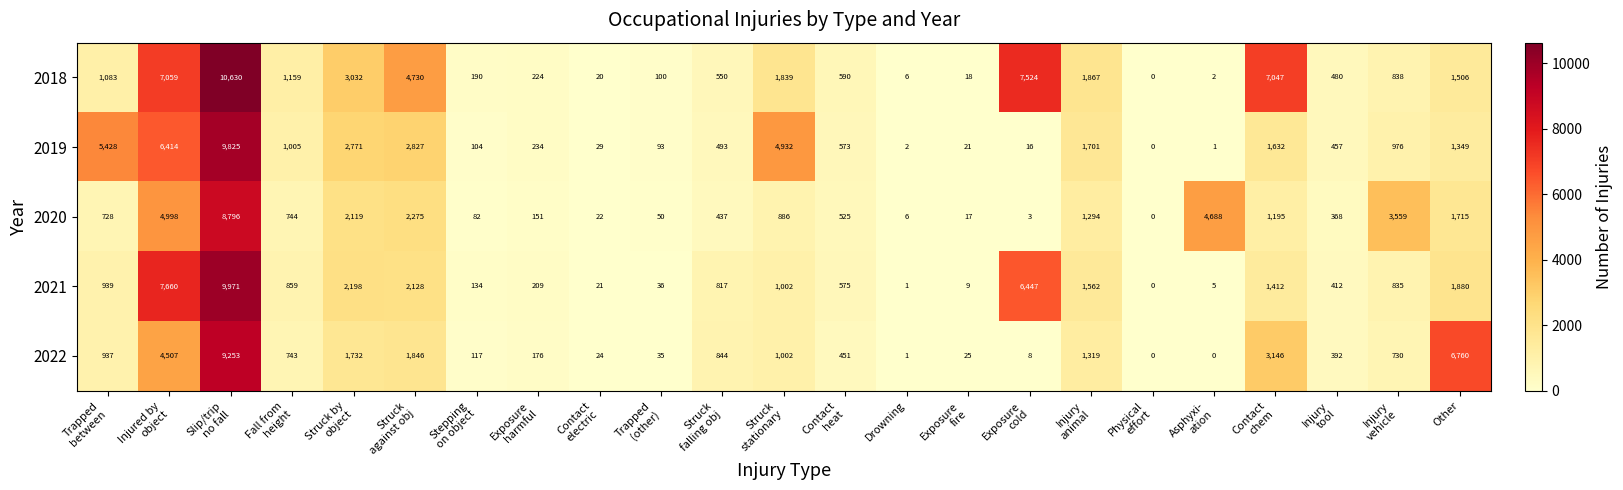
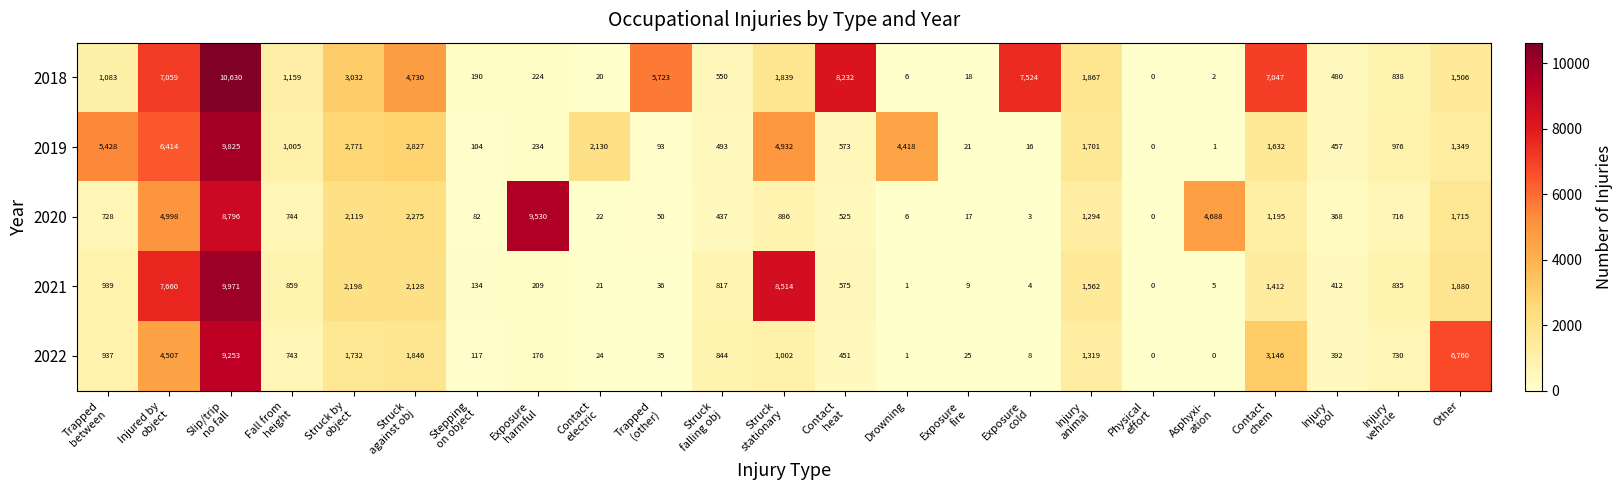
  {
    "2018": {
      "Trapped between": "1,083",
      "Injured by object": "7,059",
      "Slip/trip no fall": "10,630",
      "Fall from height": "1,159",
      "Struck by object": "3,032",
      "Struck against obj": "4,730",
      "Stepping on object": "190",
      "Exposure harmful": "224",
      "Contact electric": "20",
-     "Trapped (other)": "100",
+     "Trapped (other)": "5,723",
      "Struck falling obj": "550",
      "Struck stationary": "1,839",
-     "Contact heat": "590",
+     "Contact heat": "8,232",
      "Drowning": "6",
      "Exposure fire": "18",
      "Exposure cold": "7,524",
      "Injury animal": "1,867",
      "Physical effort": "0",
      "Asphyxi- ation": "2",
      "Contact chem": "7,047",
      "Injury tool": "480",
      "Injury vehicle": "838",
      "Other": "1,506"
    },
    "2019": {
      "Trapped between": "5,428",
      "Injured by object": "6,414",
      "Slip/trip no fall": "9,825",
      "Fall from height": "1,005",
      "Struck by object": "2,771",
      "Struck against obj": "2,827",
      "Stepping on object": "104",
      "Exposure harmful": "234",
-     "Contact electric": "29",
+     "Contact electric": "2,130",
      "Trapped (other)": "93",
      "Struck falling obj": "493",
      "Struck stationary": "4,932",
      "Contact heat": "573",
-     "Drowning": "2",
+     "Drowning": "4,418",
      "Exposure fire": "21",
      "Exposure cold": "16",
      "Injury animal": "1,701",
      "Physical effort": "0",
      "Asphyxi- ation": "1",
      "Contact chem": "1,632",
      "Injury tool": "457",
      "Injury vehicle": "976",
      "Other": "1,349"
    },
    "2020": {
      "Trapped between": "728",
      "Injured by object": "4,998",
      "Slip/trip no fall": "8,796",
      "Fall from height": "744",
      "Struck by object": "2,119",
      "Struck against obj": "2,275",
      "Stepping on object": "82",
-     "Exposure harmful": "151",
+     "Exposure harmful": "9,530",
      "Contact electric": "22",
      "Trapped (other)": "50",
      "Struck falling obj": "437",
      "Struck stationary": "886",
      "Contact heat": "525",
      "Drowning": "6",
      "Exposure fire": "17",
      "Exposure cold": "3",
      "Injury animal": "1,294",
      "Physical effort": "0",
      "Asphyxi- ation": "4,688",
      "Contact chem": "1,195",
      "Injury tool": "368",
-     "Injury vehicle": "3,559",
+     "Injury vehicle": "716",
      "Other": "1,715"
    },
    "2021": {
      "Trapped between": "939",
      "Injured by object": "7,660",
      "Slip/trip no fall": "9,971",
      "Fall from height": "859",
      "Struck by object": "2,198",
      "Struck against obj": "2,128",
      "Stepping on object": "134",
      "Exposure harmful": "209",
      "Contact electric": "21",
      "Trapped (other)": "36",
      "Struck falling obj": "817",
-     "Struck stationary": "1,002",
+     "Struck stationary": "8,514",
      "Contact heat": "575",
      "Drowning": "1",
      "Exposure fire": "9",
-     "Exposure cold": "6,447",
+     "Exposure cold": "4",
      "Injury animal": "1,562",
      "Physical effort": "0",
      "Asphyxi- ation": "5",
      "Contact chem": "1,412",
      "Injury tool": "412",
      "Injury vehicle": "835",
      "Other": "1,880"
    },
    "2022": {
      "Trapped between": "937",
      "Injured by object": "4,507",
      "Slip/trip no fall": "9,253",
      "Fall from height": "743",
      "Struck by object": "1,732",
      "Struck against obj": "1,846",
      "Stepping on object": "117",
      "Exposure harmful": "176",
      "Contact electric": "24",
      "Trapped (other)": "35",
      "Struck falling obj": "844",
      "Struck stationary": "1,002",
      "Contact heat": "451",
      "Drowning": "1",
      "Exposure fire": "25",
      "Exposure cold": "8",
      "Injury animal": "1,319",
      "Physical effort": "0",
      "Asphyxi- ation": "0",
      "Contact chem": "3,146",
      "Injury tool": "392",
      "Injury vehicle": "730",
      "Other": "6,760"
    }
  }
